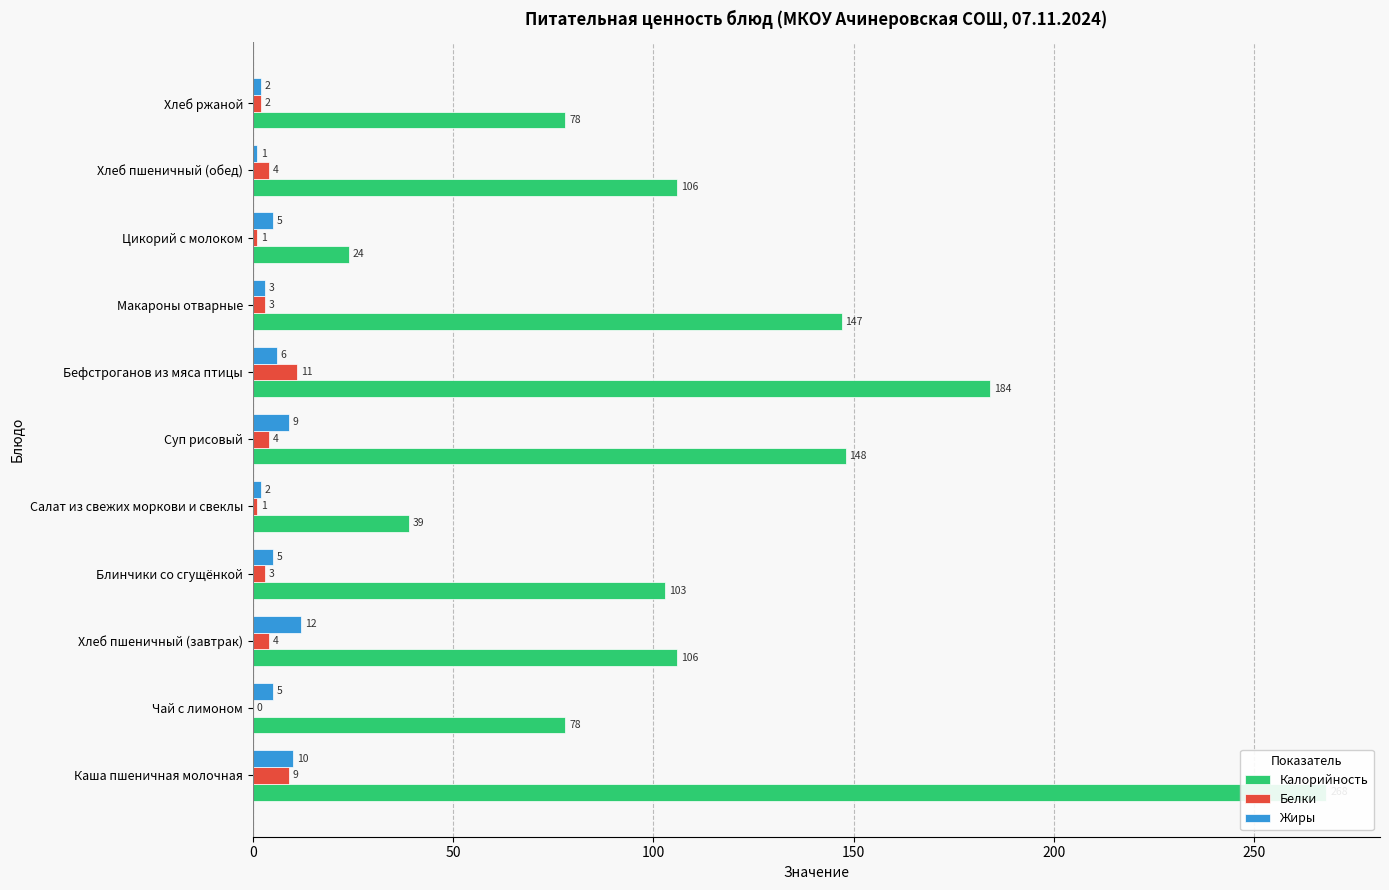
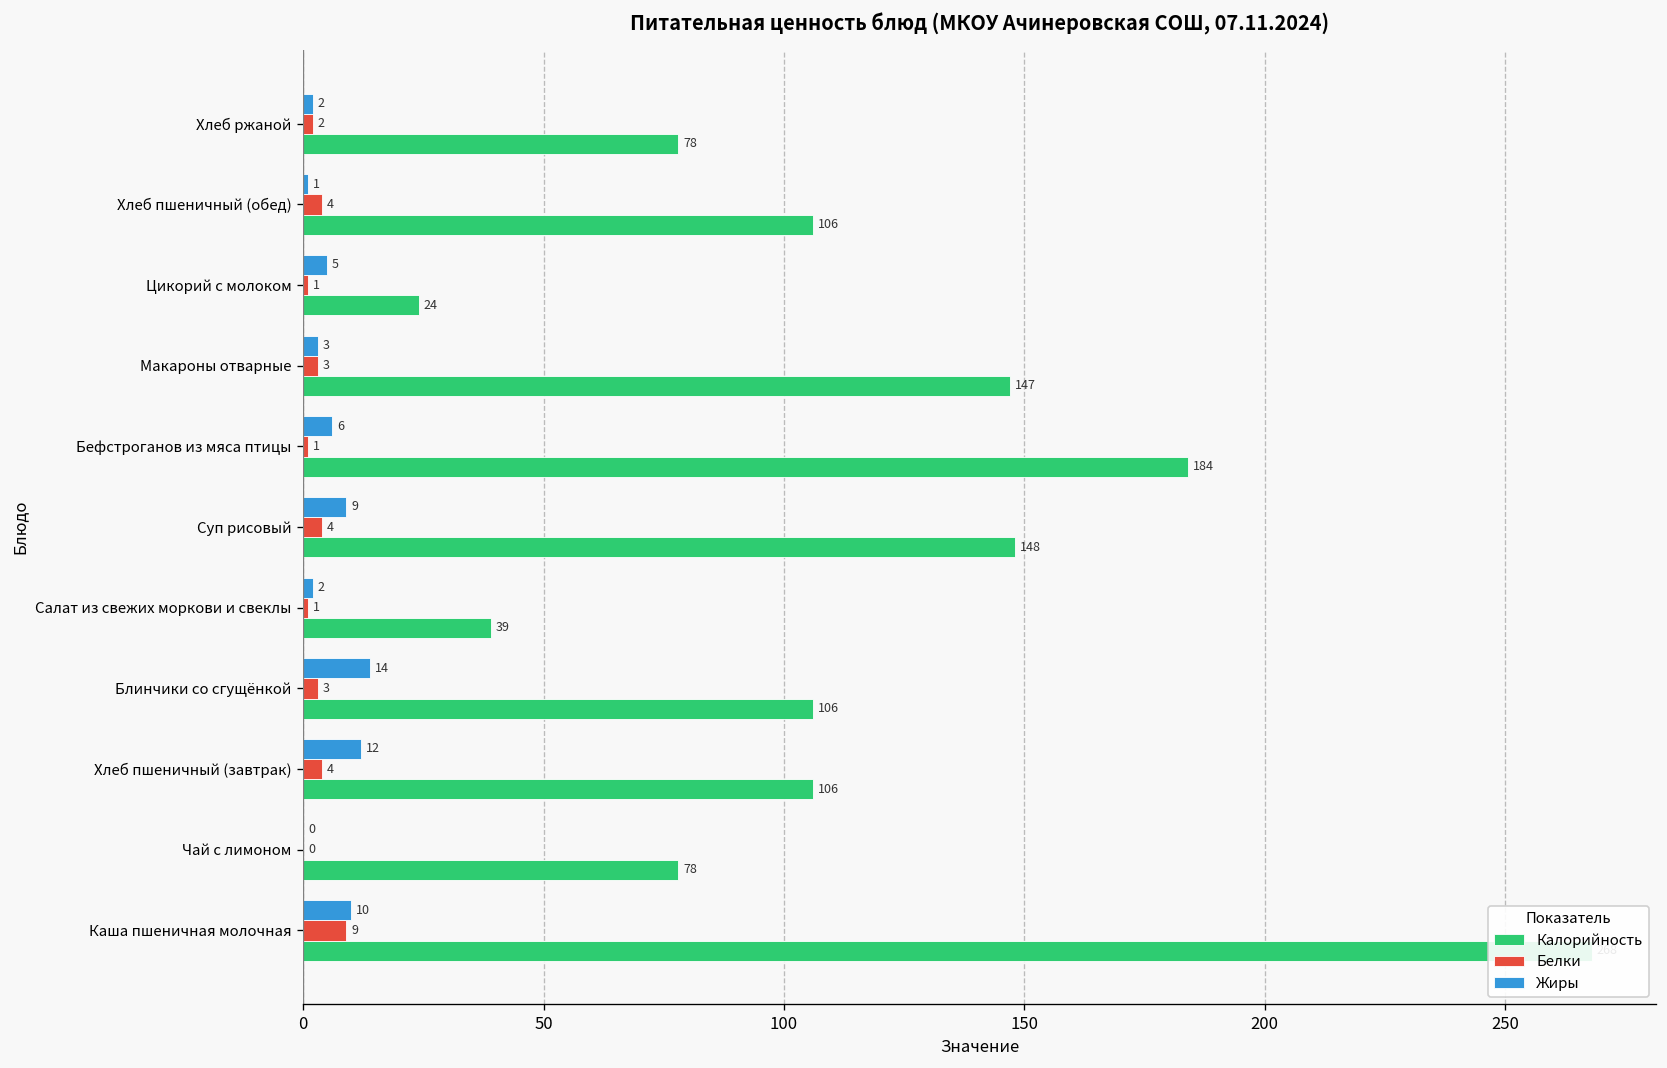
  {
    "Калорийность": {
      "Хлеб ржаной": 78,
      "Хлеб пшеничный (обед)": 106,
      "Цикорий с молоком": 24,
      "Макароны отварные": 147,
      "Бефстроганов из мяса птицы": 184,
      "Суп рисовый": 148,
      "Салат из свежих моркови и свеклы": 39,
-     "Блинчики со сгущёнкой": 103,
+     "Блинчики со сгущёнкой": 106,
      "Хлеб пшеничный (завтрак)": 106,
      "Чай с лимоном": 78
    },
    "Белки": {
      "Хлеб ржаной": 2,
      "Хлеб пшеничный (обед)": 4,
      "Цикорий с молоком": 1,
      "Макароны отварные": 3,
-     "Бефстроганов из мяса птицы": 11,
+     "Бефстроганов из мяса птицы": 1,
      "Суп рисовый": 4,
      "Салат из свежих моркови и свеклы": 1,
      "Блинчики со сгущёнкой": 3,
      "Хлеб пшеничный (завтрак)": 4,
      "Чай с лимоном": 0,
      "Каша пшеничная молочная": 9
    },
    "Жиры": {
      "Хлеб ржаной": 2,
      "Хлеб пшеничный (обед)": 1,
      "Цикорий с молоком": 5,
      "Макароны отварные": 3,
      "Бефстроганов из мяса птицы": 6,
      "Суп рисовый": 9,
      "Салат из свежих моркови и свеклы": 2,
-     "Блинчики со сгущёнкой": 5,
+     "Блинчики со сгущёнкой": 14,
      "Хлеб пшеничный (завтрак)": 12,
-     "Чай с лимоном": 5,
+     "Чай с лимоном": 0,
      "Каша пшеничная молочная": 10
    }
  }
